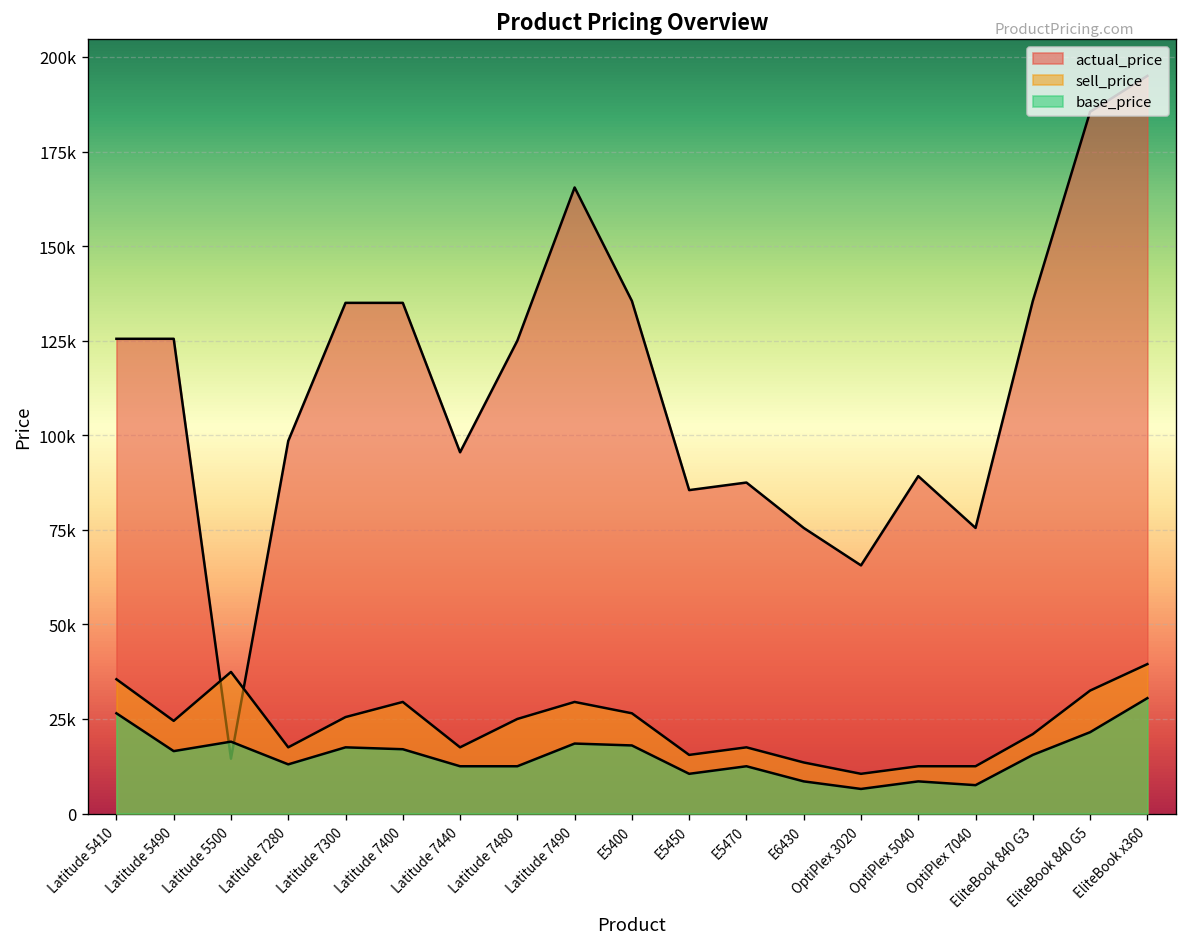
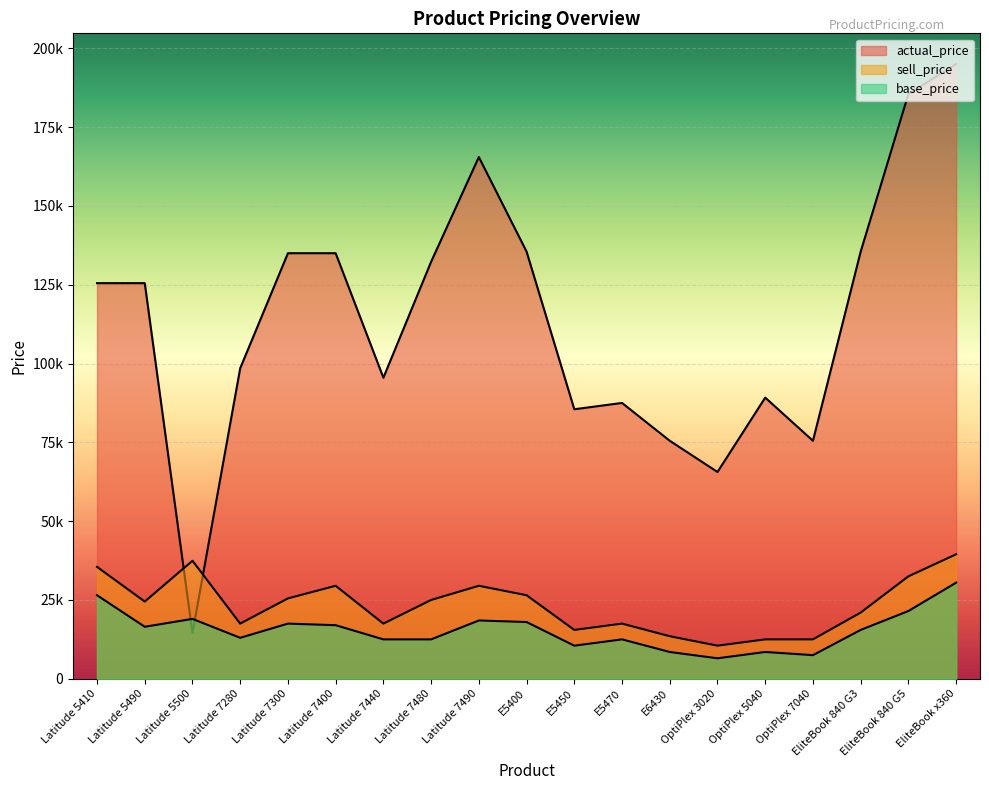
  {
    "actual_price": {
      "Latitude 5410": 126000,
      "Latitude 5490": 126000,
      "Latitude 5500": 15000,
      "Latitude 7280": 99000,
      "Latitude 7300": 135000,
      "Latitude 7400": 135000,
      "Latitude 7440": 96000,
-     "Latitude 7480": 125000,
+     "Latitude 7480": 132000,
      "Latitude 7490": 166000,
      "E5400": 136000,
      "E5450": 86000,
      "E5470": 88000,
      "E6430": 76000,
      "OptiPlex 3020": 66000,
      "OptiPlex 5040": 89000,
      "OptiPlex 7040": 76000,
      "EliteBook 840 G3": 136000
    },
    "sell_price": {
      "Latitude 5410": 36000,
      "Latitude 5490": 25000,
      "Latitude 5500": 37000,
      "Latitude 7280": 18000,
      "Latitude 7300": 26000,
      "Latitude 7400": 30000,
      "Latitude 7440": 18000,
      "Latitude 7480": 25000,
      "Latitude 7490": 30000,
      "E5400": 27000,
      "E5450": 16000,
      "E5470": 18000,
      "E6430": 14000,
      "OptiPlex 3020": 11000,
      "OptiPlex 5040": 13000,
      "OptiPlex 7040": 13000,
      "EliteBook 840 G3": 21000,
      "EliteBook 840 G5": 33000,
      "EliteBook x360": 40000
    },
    "base_price": {
      "Latitude 5410": 27000,
      "Latitude 5490": 17000,
      "Latitude 5500": 19000,
      "Latitude 7280": 13000,
      "Latitude 7300": 18000,
      "Latitude 7400": 17000,
      "Latitude 7440": 13000,
      "Latitude 7480": 13000,
      "Latitude 7490": 19000,
      "E5400": 18000,
      "E5450": 11000,
      "E5470": 13000,
      "E6430": 9000,
      "OptiPlex 3020": 7000,
      "OptiPlex 5040": 9000,
      "OptiPlex 7040": 8000,
      "EliteBook 840 G3": 16000,
      "EliteBook 840 G5": 22000,
      "EliteBook x360": 31000
    }
  }
